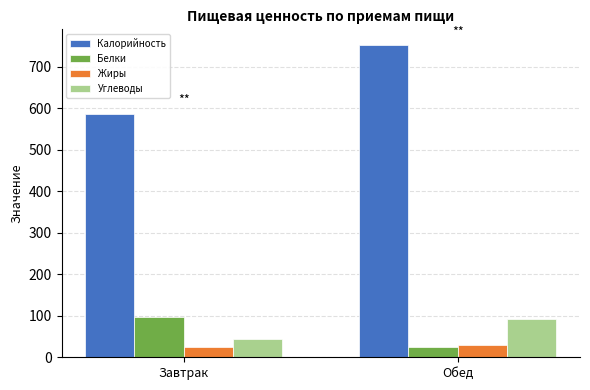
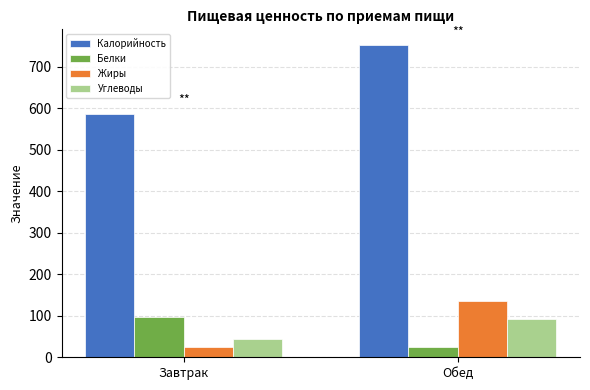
  {
    "Калорийность": {
      "Завтрак": 590,
      "Обед": 750
    },
    "Белки": {
      "Завтрак": 100,
      "Обед": 20
    },
    "Жиры": {
      "Завтрак": 30,
-     "Обед": 30
+     "Обед": 140
    },
    "Углеводы": {
      "Завтрак": 40,
      "Обед": 90
    }
  }
